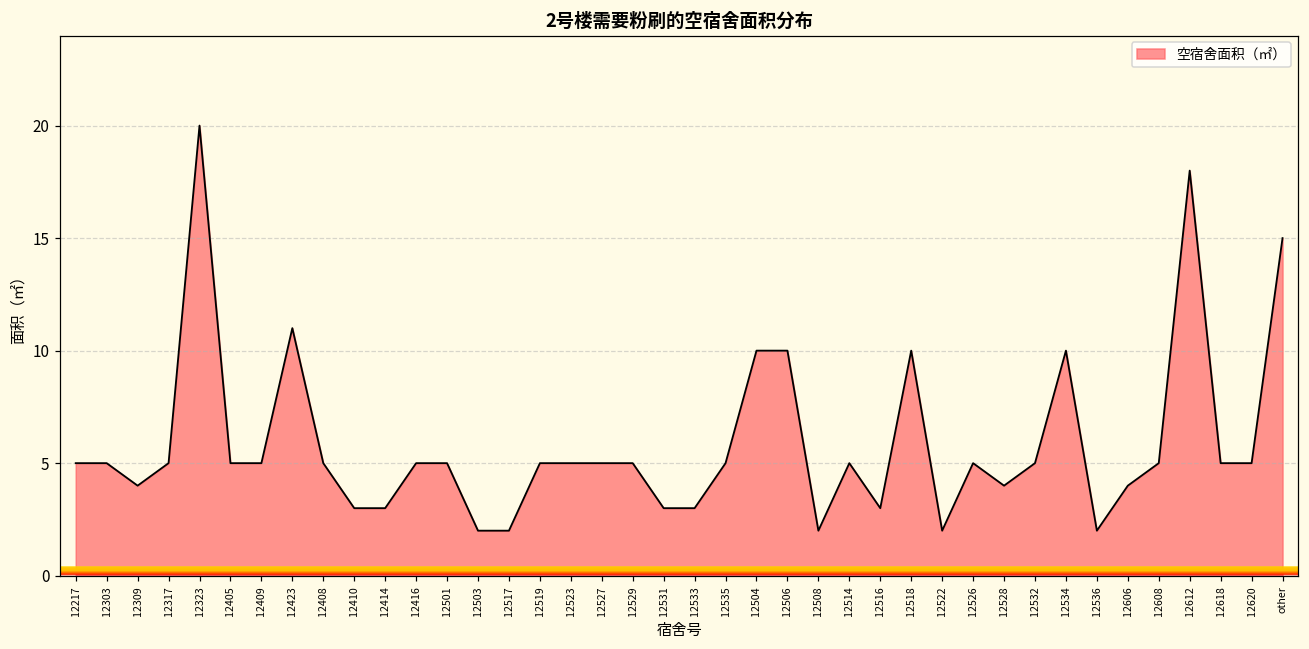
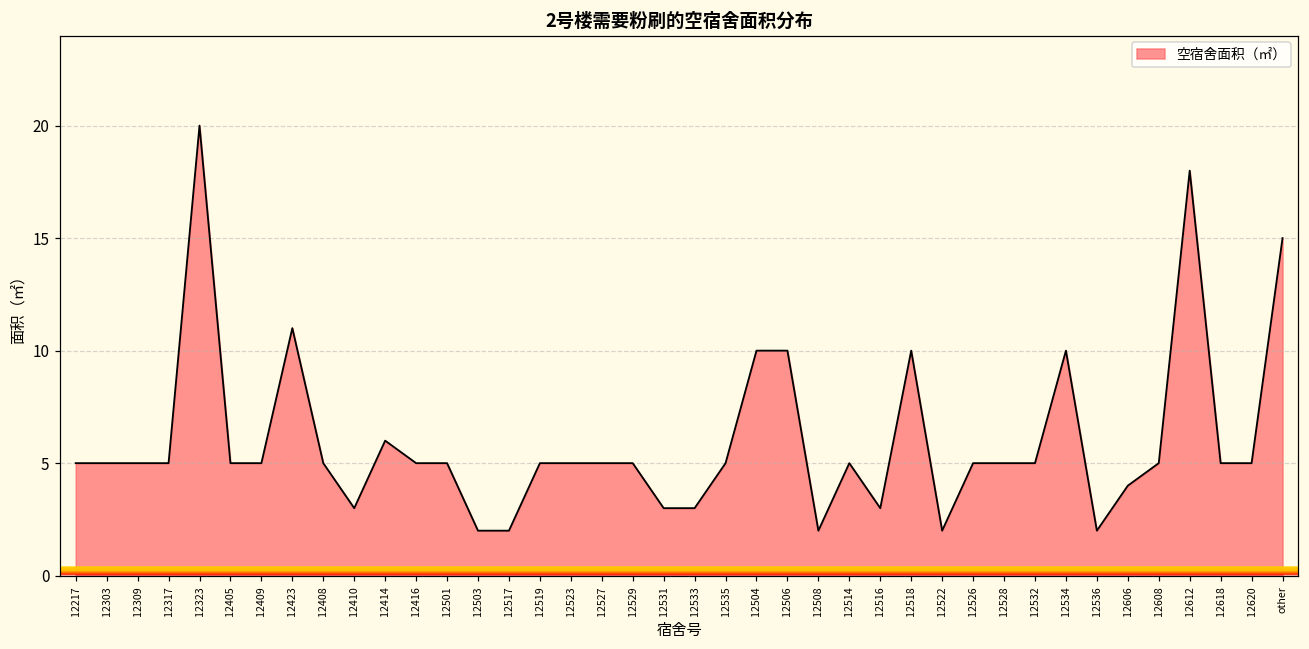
  {
    "12217": 5,
    "12303": 5,
-   "12309": 4,
+   "12309": 5,
    "12317": 5,
    "12323": 20,
    "12405": 5,
    "12409": 5,
    "12423": 11,
    "12408": 5,
    "12410": 3,
-   "12414": 3,
+   "12414": 6,
    "12416": 5,
    "12501": 5,
    "12503": 2,
    "12517": 2,
    "12519": 5,
    "12523": 5,
    "12527": 5,
    "12529": 5,
    "12531": 3,
    "12533": 3,
    "12535": 5,
    "12504": 10,
    "12506": 10,
    "12508": 2,
    "12514": 5,
    "12516": 3,
    "12518": 10,
    "12522": 2,
    "12526": 5,
-   "12528": 4,
+   "12528": 5,
    "12532": 5,
    "12534": 10,
    "12536": 2,
    "12606": 4,
    "12608": 5,
    "12612": 18,
    "12618": 5,
    "12620": 5,
    "other": 15
  }
